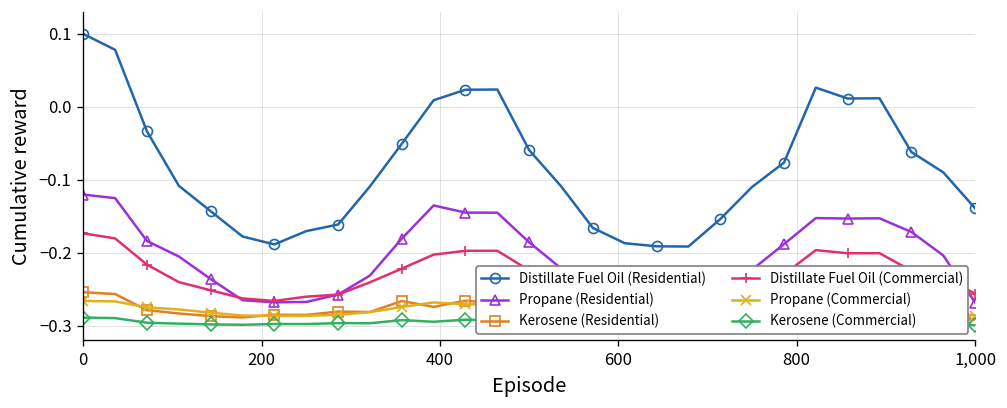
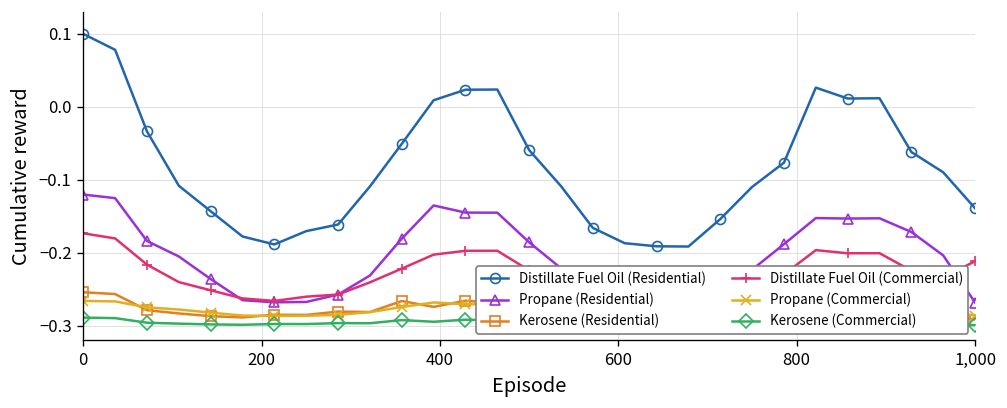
  {
    "Distillate Fuel Oil (Residential)": {
      "0": 0.10,
      "1,000": -0.14
    },
    "Propane (Residential)": {
      "0": -0.12,
      "1,000": -0.27
    },
    "Distillate Fuel Oil (Commercial)": {
      "0": -0.17,
-     "1,000": -0.26
+     "1,000": -0.21
    },
    "Kerosene (Commercial)": {
      "0": -0.29,
      "1,000": -0.30
    }
  }
